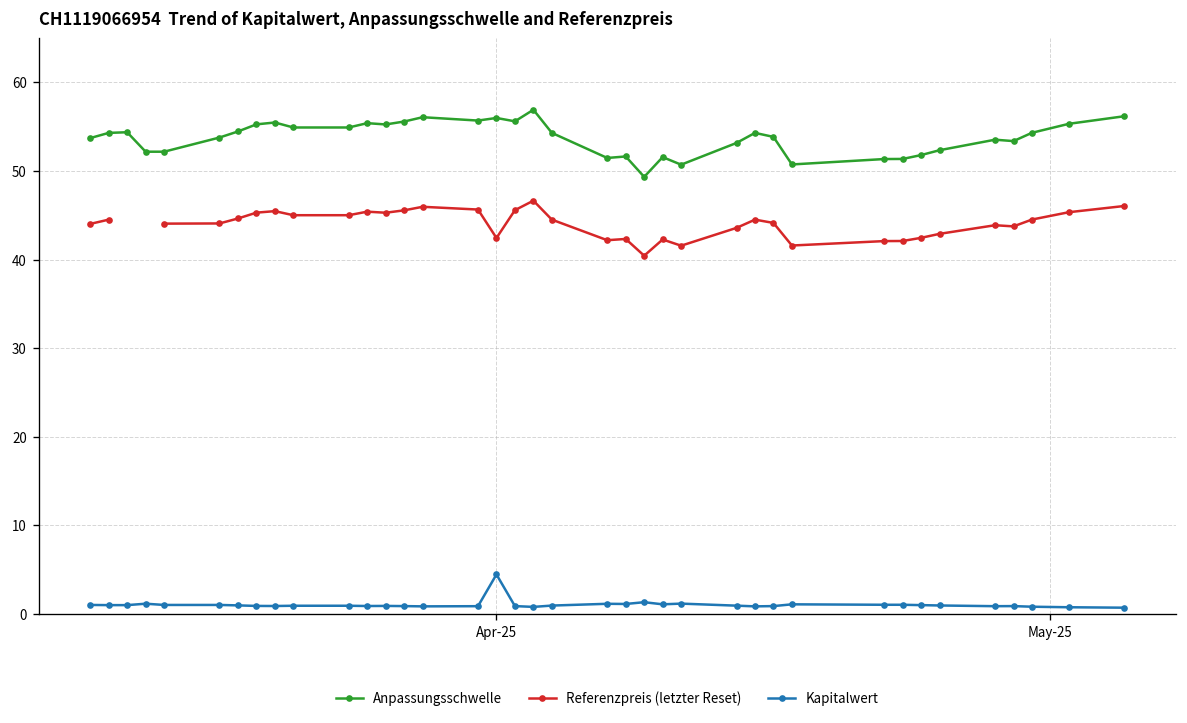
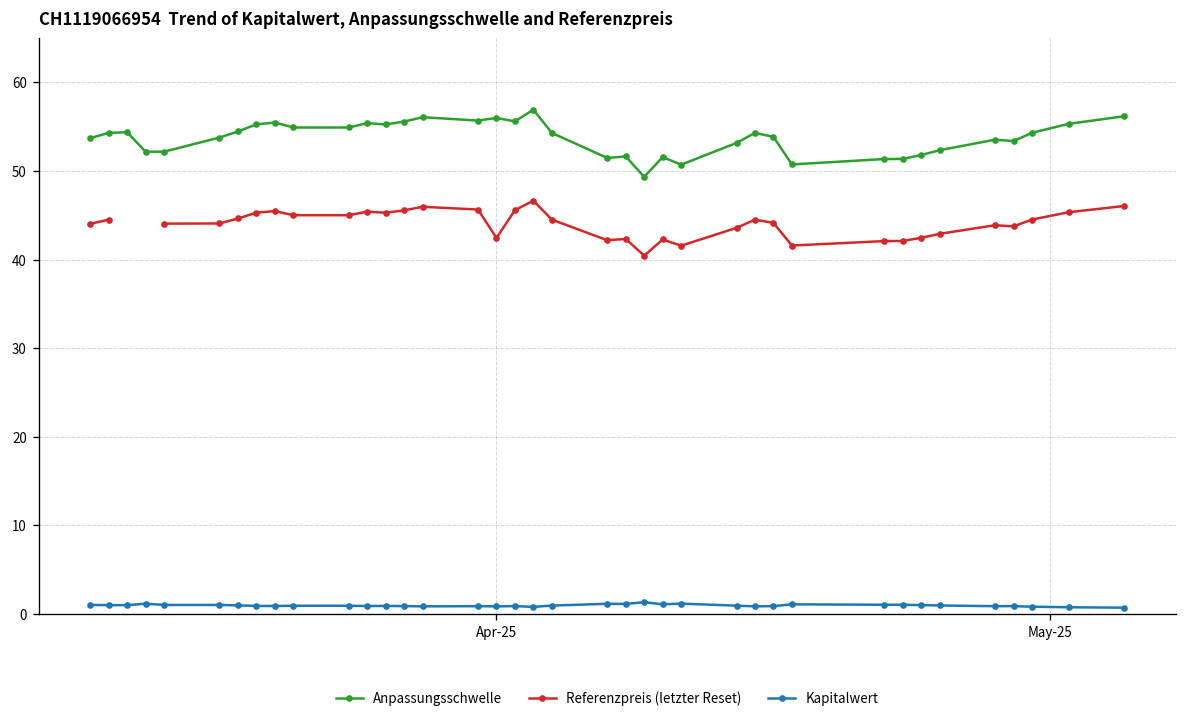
  {
    "Anpassungsschwelle": {
      "Apr-25": 56
    },
    "Referenzpreis (letzter Reset)": {
      "Apr-25": 42
    },
    "Kapitalwert": {
-     "Apr-25": 4
+     "Apr-25": 1
    }
  }
